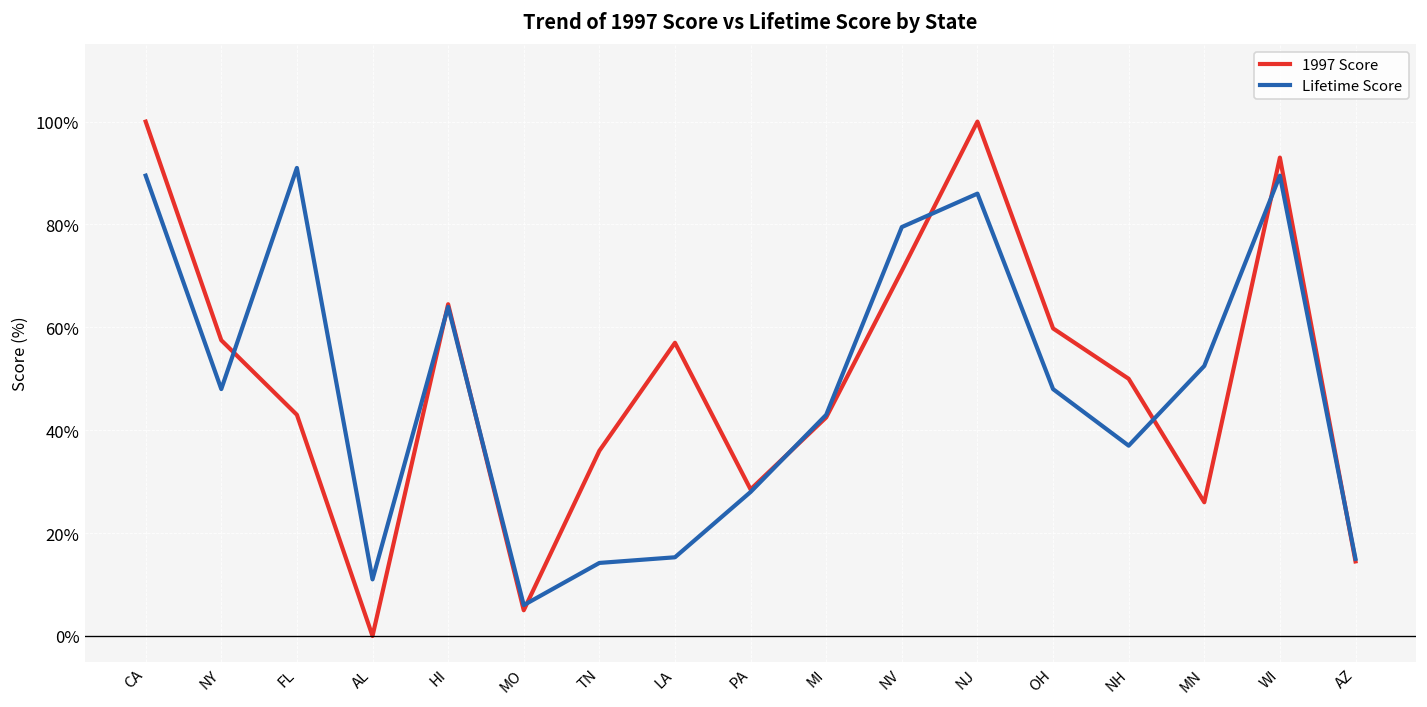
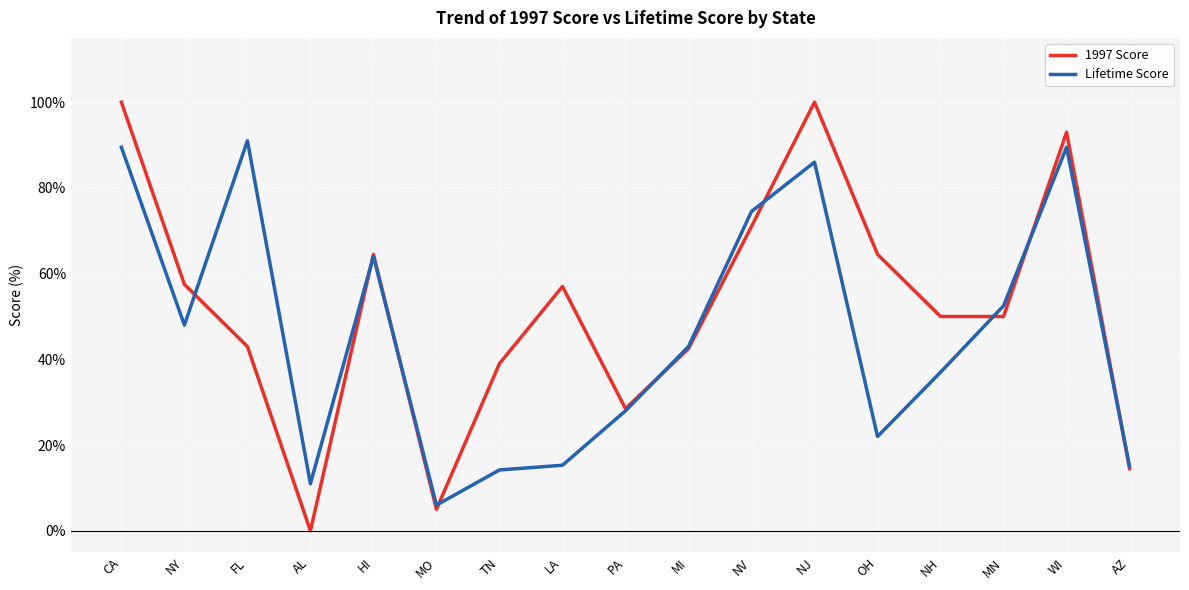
  {
    "1997 Score": {
      "CA": "100%",
      "NY": "58%",
      "FL": "43%",
      "AL": "0%",
      "MO": "5%",
-     "TN": "36%",
+     "TN": "39%",
      "LA": "57%",
      "NV": "71%",
      "NJ": "100%",
-     "OH": "60%",
+     "OH": "65%",
      "NH": "50%",
-     "MN": "26%",
+     "MN": "50%",
      "WI": "93%"
    },
    "Lifetime Score": {
      "CA": "90%",
      "NY": "48%",
      "FL": "91%",
      "AL": "11%",
      "MO": "6%",
      "TN": "14%",
      "LA": "15%",
-     "NV": "80%",
+     "NV": "75%",
      "NJ": "86%",
-     "OH": "48%",
+     "OH": "22%",
      "NH": "37%",
      "MN": "53%",
      "WI": "90%"
    }
  }
